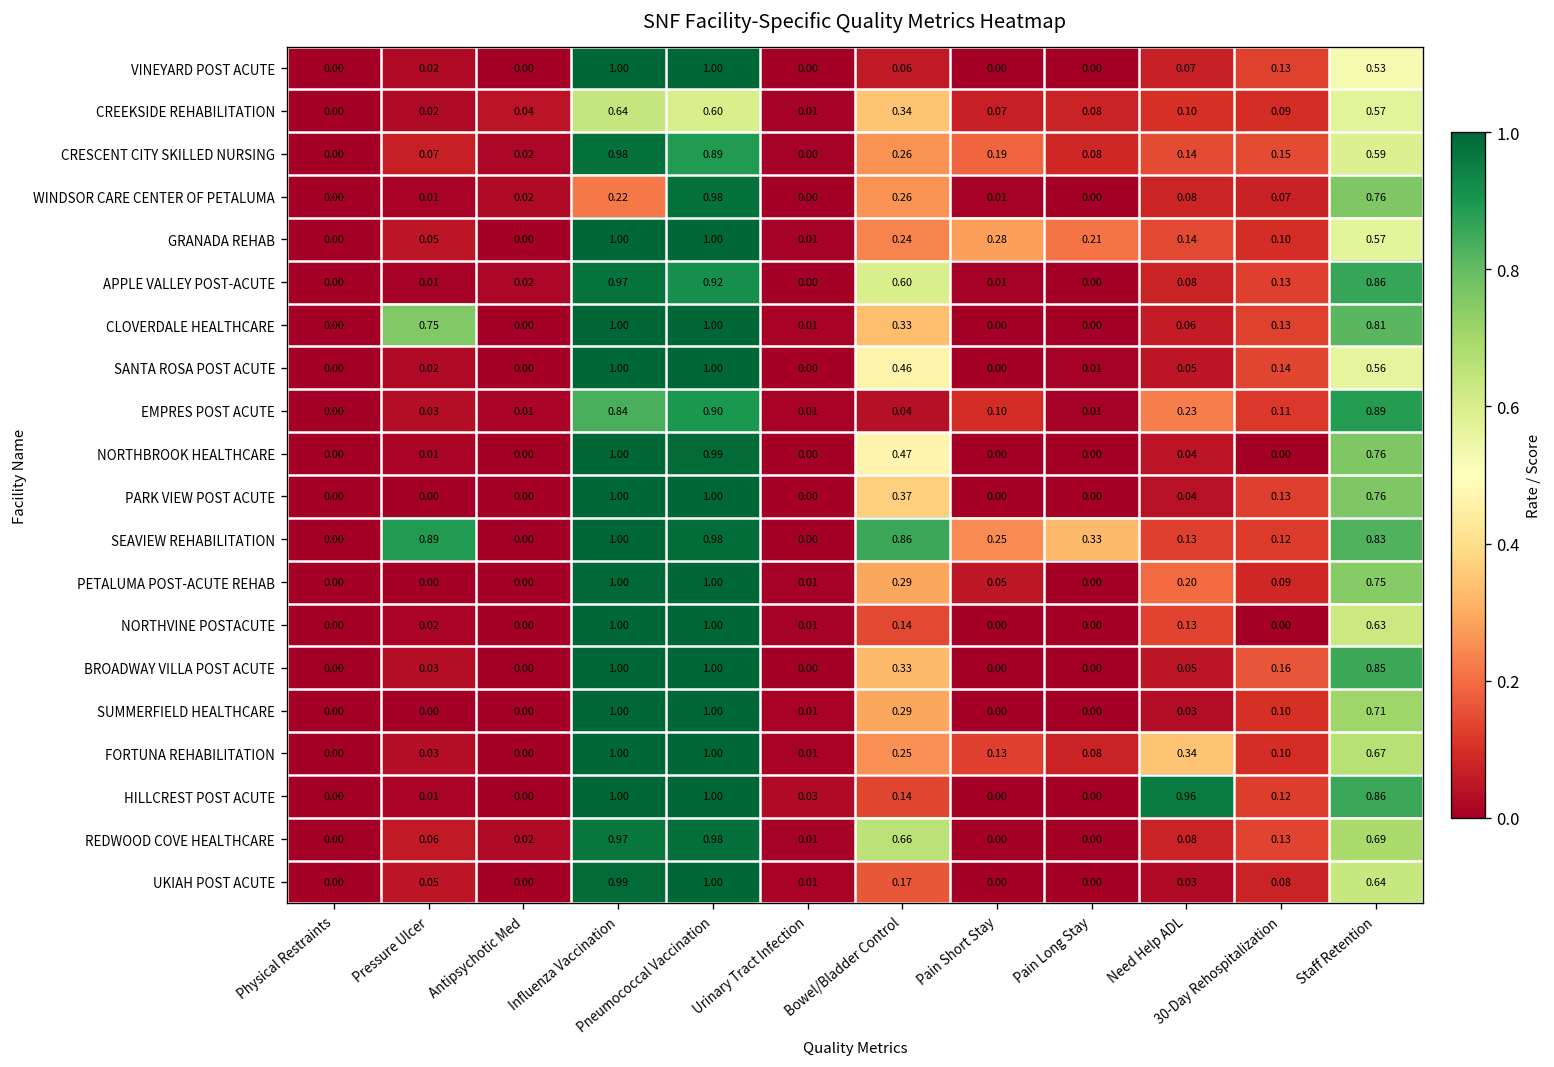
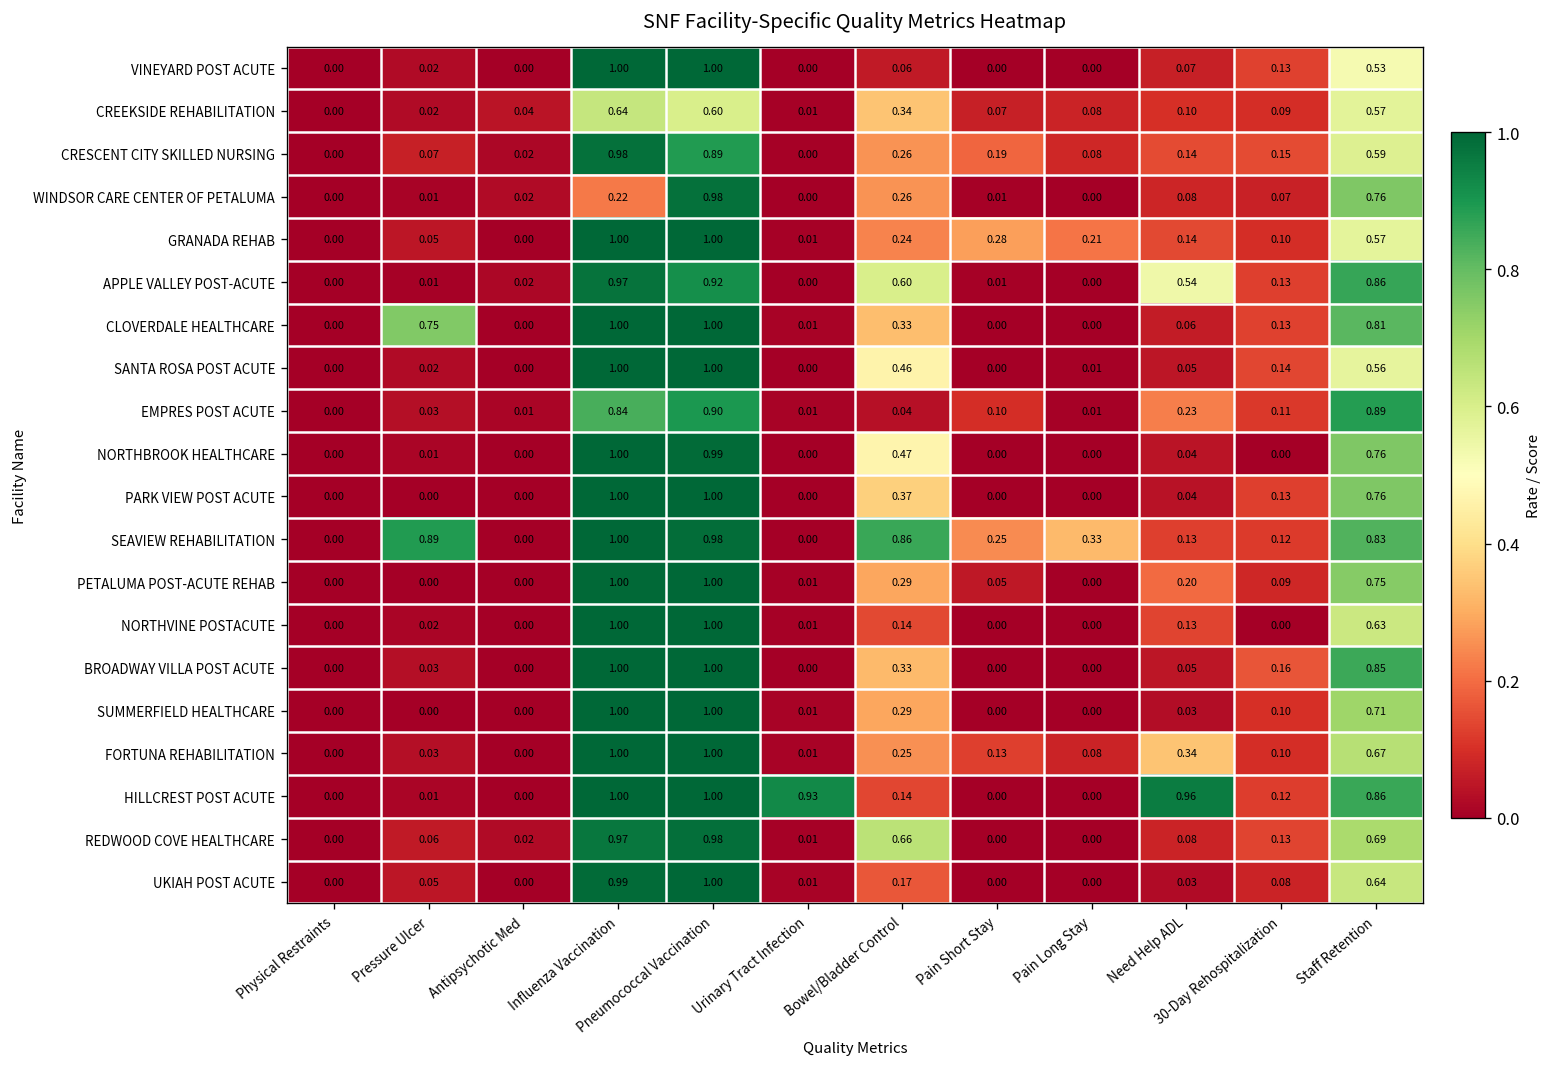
  {
    "APPLE VALLEY POST-ACUTE": {
      "Physical Restraints": 0.00,
      "Pressure Ulcer": 0.01,
      "Antipsychotic Med": 0.02,
      "Influenza Vaccination": 0.97,
      "Pneumococcal Vaccination": 0.92,
      "Urinary Tract Infection": 0.00,
      "Bowel/Bladder Control": 0.60,
      "Pain Short Stay": 0.01,
      "Pain Long Stay": 0.00,
-     "Need Help ADL": 0.08,
+     "Need Help ADL": 0.54,
      "30-Day Rehospitalization": 0.13,
      "Staff Retention": 0.86
    },
    "HILLCREST POST ACUTE": {
      "Physical Restraints": 0.00,
      "Pressure Ulcer": 0.01,
      "Antipsychotic Med": 0.00,
      "Influenza Vaccination": 1.00,
      "Pneumococcal Vaccination": 1.00,
-     "Urinary Tract Infection": 0.03,
+     "Urinary Tract Infection": 0.93,
      "Bowel/Bladder Control": 0.14,
      "Pain Short Stay": 0.00,
      "Pain Long Stay": 0.00,
      "Need Help ADL": 0.96,
      "30-Day Rehospitalization": 0.12,
      "Staff Retention": 0.86
    }
  }
